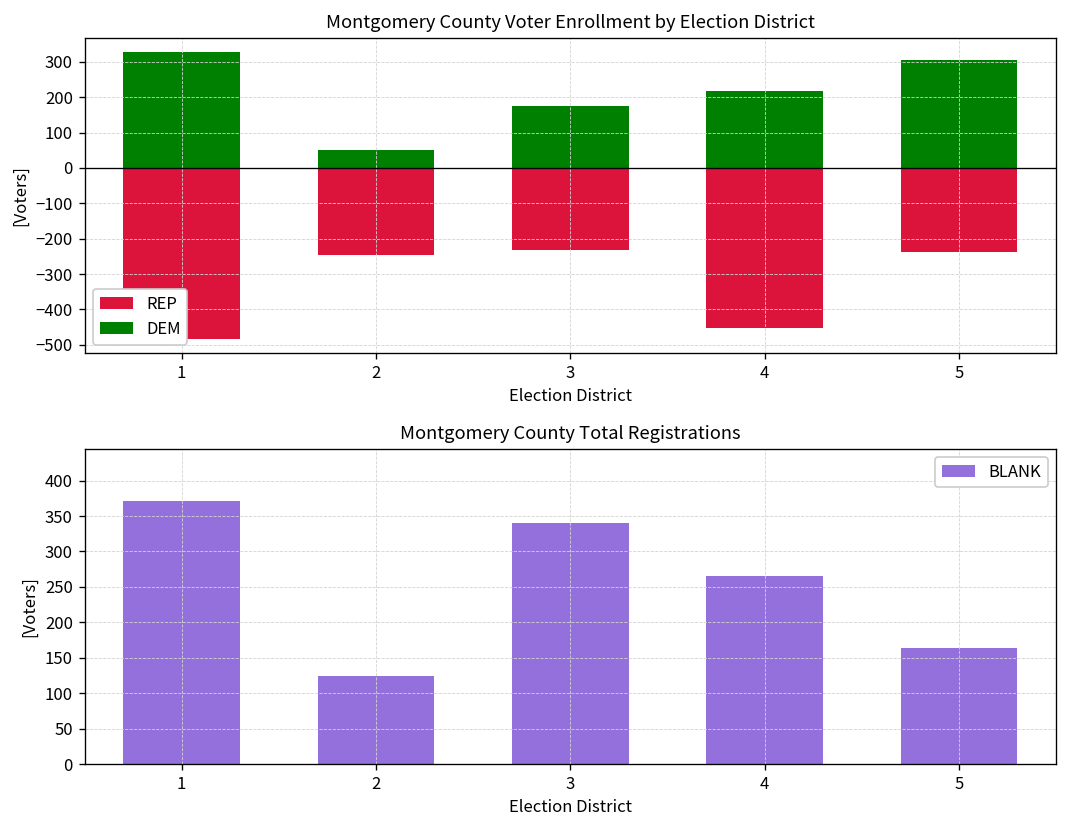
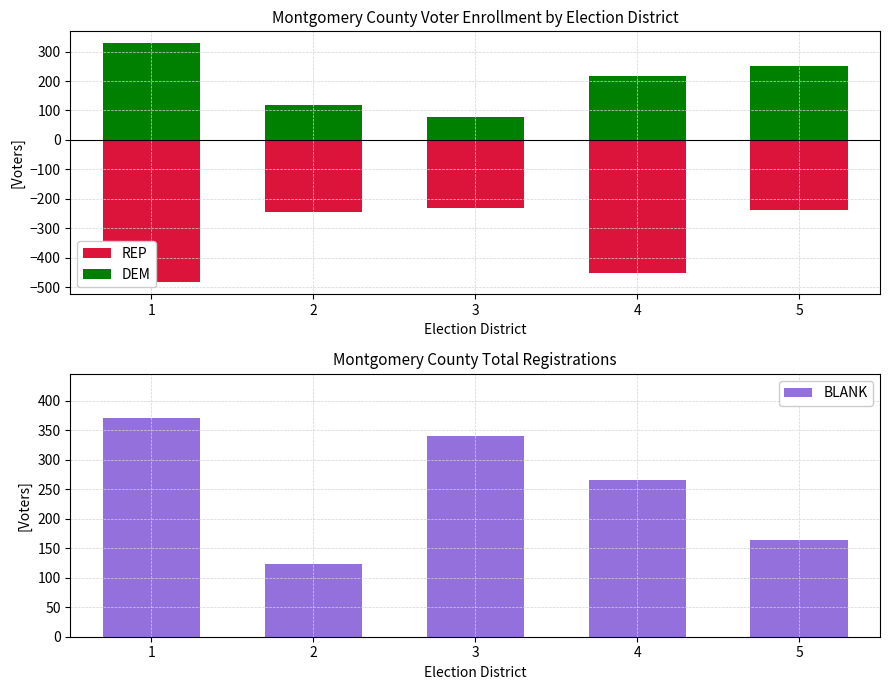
  {
    "Montgomery County Voter Enrollment by Election District": {
      "REP": {
        "2": -250,
        "3": -230,
        "4": -450,
        "5": -240
      },
      "DEM": {
        "1": 330,
-       "2": 50,
-       "3": 170,
+       "2": 120,
+       "3": 80,
        "4": 220,
-       "5": 300
+       "5": 250
      }
    },
    "Montgomery County Total Registrations": {
      "1": 370,
      "2": 120,
      "3": 340,
      "4": 270,
      "5": 160
    }
  }
